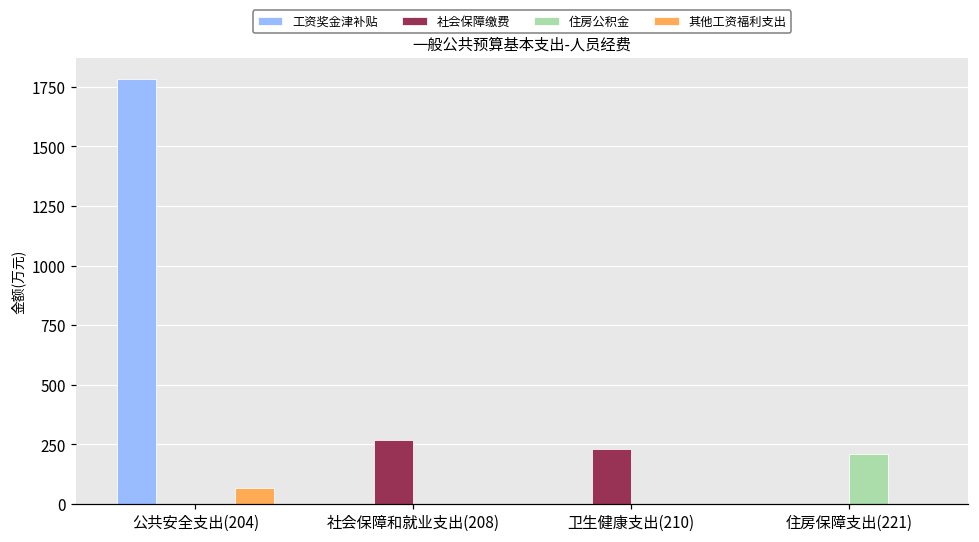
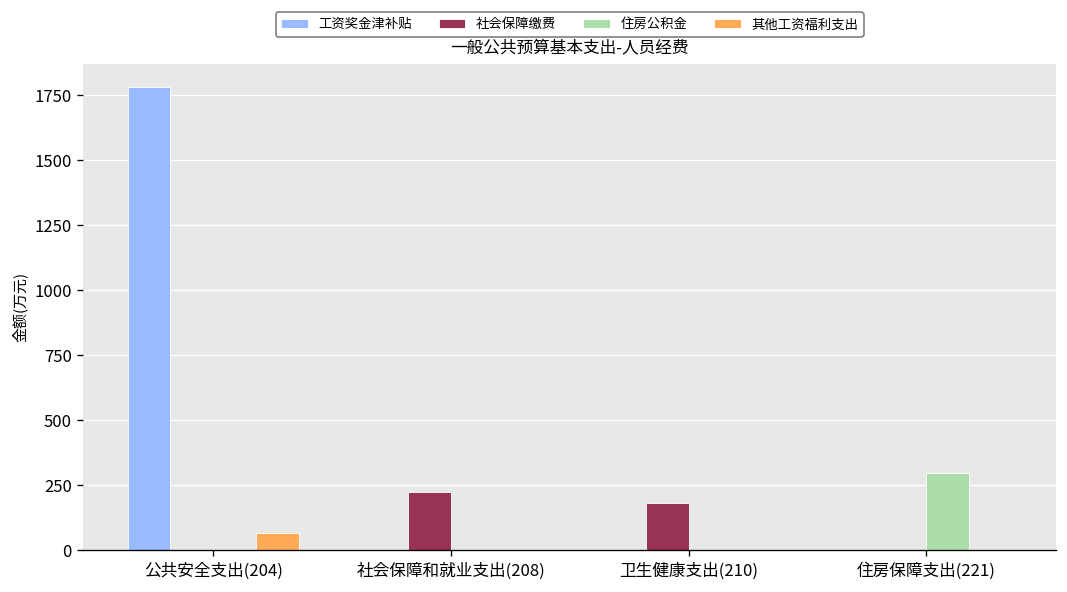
  {
    "工资奖金津补贴": {
      "公共安全支出(204)": 1780,
      "社会保障和就业支出(208)": 0,
      "卫生健康支出(210)": 0,
      "住房保障支出(221)": 0
    },
    "社会保障缴费": {
      "公共安全支出(204)": 0,
-     "社会保障和就业支出(208)": 270,
-     "卫生健康支出(210)": 230,
+     "社会保障和就业支出(208)": 220,
+     "卫生健康支出(210)": 180,
      "住房保障支出(221)": 0
    },
    "住房公积金": {
      "公共安全支出(204)": 0,
      "社会保障和就业支出(208)": 0,
      "卫生健康支出(210)": 0,
-     "住房保障支出(221)": 210
+     "住房保障支出(221)": 300
    },
    "其他工资福利支出": {
      "公共安全支出(204)": 70,
      "社会保障和就业支出(208)": 0,
      "卫生健康支出(210)": 0,
      "住房保障支出(221)": 0
    }
  }
